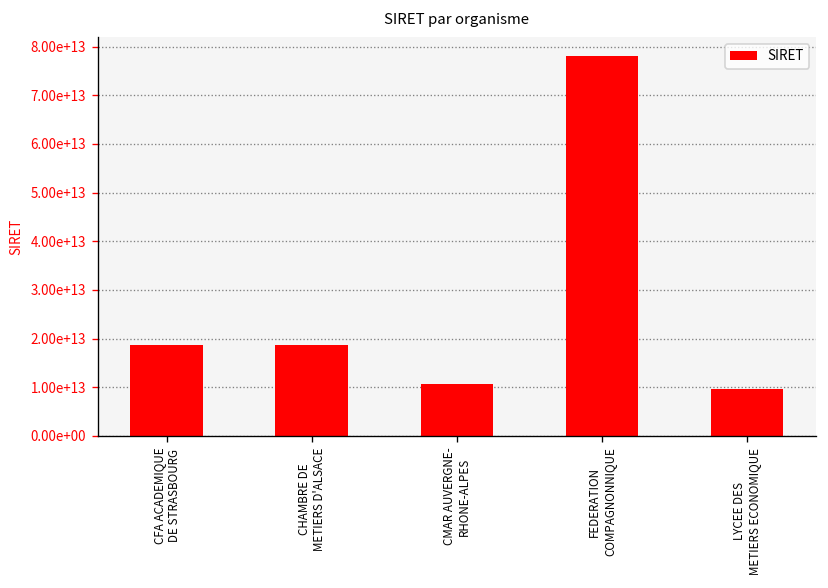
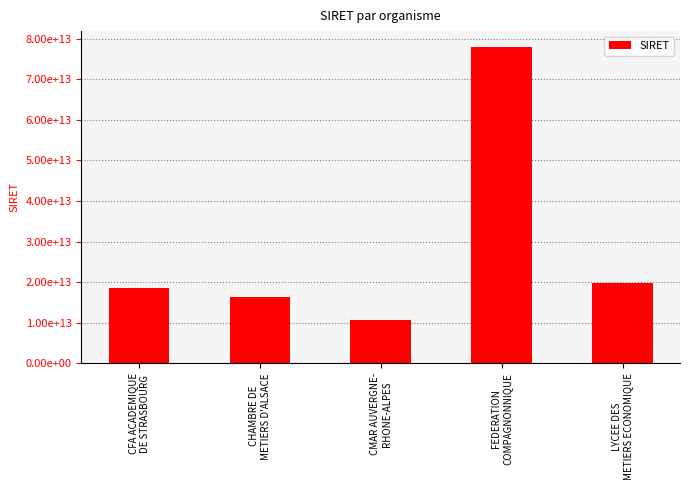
  {
    "CFA ACADEMIQUE DE STRASBOURG": 19000000000000,
-   "CHAMBRE DE METIERS D'ALSACE": 19000000000000,
+   "CHAMBRE DE METIERS D'ALSACE": 16000000000000,
    "CMAR AUVERGNE- RHONE-ALPES": 11000000000000,
    "FEDERATION COMPAGNONNIQUE": 78000000000000,
-   "LYCEE DES METIERS ECONOMIQUE": 10000000000000
+   "LYCEE DES METIERS ECONOMIQUE": 20000000000000
  }
